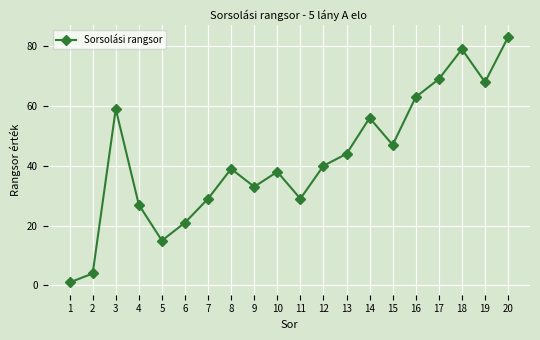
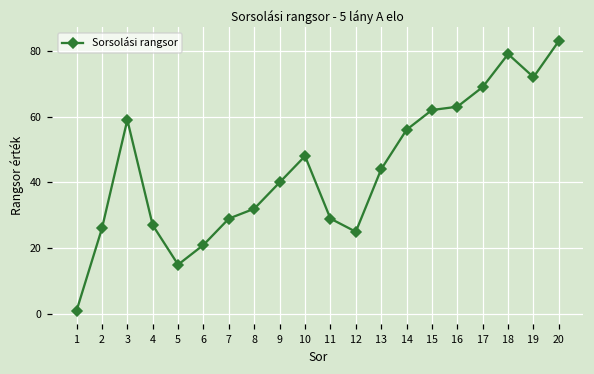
  {
    "1": 1,
-   "2": 4,
+   "2": 26,
    "3": 59,
    "4": 27,
    "5": 15,
    "6": 21,
    "7": 29,
-   "8": 39,
-   "9": 33,
-   "10": 38,
+   "8": 32,
+   "9": 40,
+   "10": 48,
    "11": 29,
-   "12": 40,
+   "12": 25,
    "13": 44,
    "14": 56,
-   "15": 47,
+   "15": 62,
    "16": 63,
    "17": 69,
    "18": 79,
-   "19": 68,
+   "19": 72,
    "20": 83
  }
